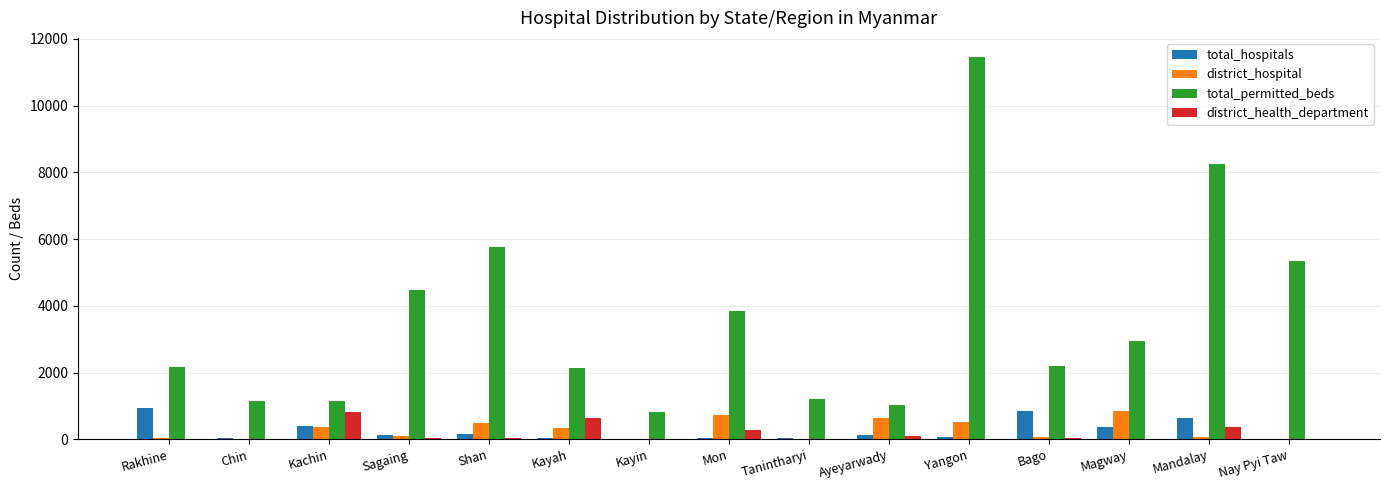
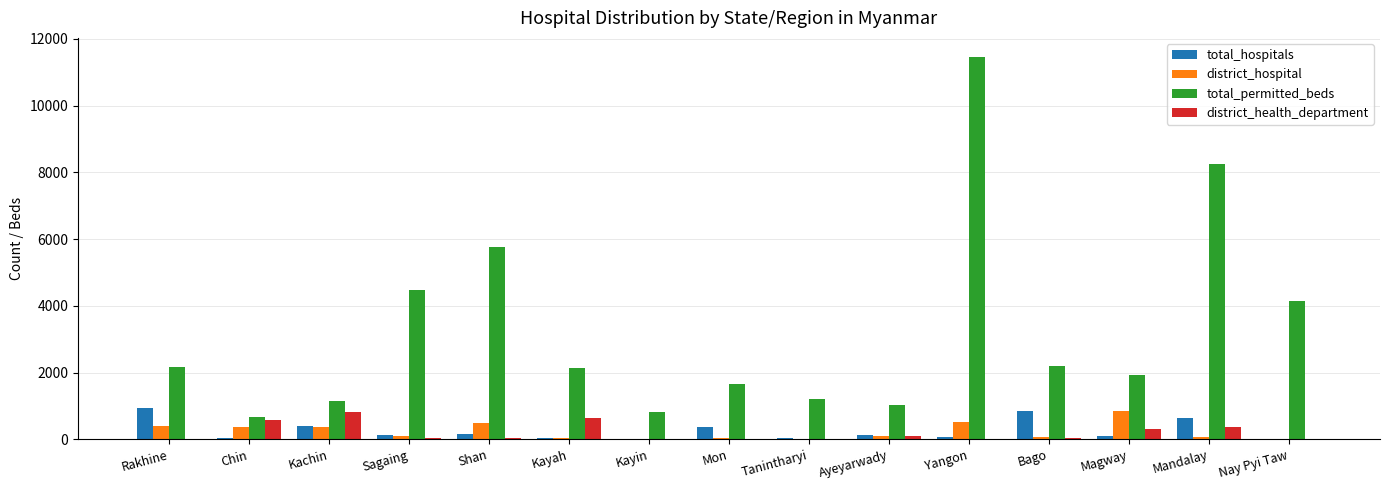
  {
    "total_hospitals": {
      "Rakhine": 900,
      "Kachin": 400,
      "Sagaing": 100,
      "Shan": 200,
-     "Mon": 0,
+     "Mon": 400,
      "Ayeyarwady": 100,
      "Yangon": 100,
      "Bago": 800,
-     "Magway": 400,
+     "Magway": 100,
      "Mandalay": 700
    },
    "district_hospital": {
-     "Rakhine": 100,
-     "Chin": 0,
+     "Rakhine": 400,
+     "Chin": 400,
      "Kachin": 400,
      "Sagaing": 100,
      "Shan": 500,
-     "Kayah": 300,
-     "Mon": 700,
-     "Ayeyarwady": 600,
+     "Kayah": 0,
+     "Mon": 0,
+     "Ayeyarwady": 100,
      "Yangon": 500,
      "Bago": 100,
      "Magway": 800
    },
    "total_permitted_beds": {
      "Rakhine": 2200,
-     "Chin": 1100,
+     "Chin": 700,
      "Kachin": 1200,
      "Sagaing": 4500,
      "Shan": 5800,
      "Kayah": 2100,
      "Kayin": 800,
-     "Mon": 3800,
+     "Mon": 1700,
      "Tanintharyi": 1200,
      "Ayeyarwady": 1000,
      "Yangon": 11500,
      "Bago": 2200,
-     "Magway": 3000,
+     "Magway": 1900,
      "Mandalay": 8300,
-     "Nay Pyi Taw": 5300
+     "Nay Pyi Taw": 4100
    },
    "district_health_department": {
-     "Chin": 0,
+     "Chin": 600,
      "Kachin": 800,
      "Kayah": 700,
-     "Mon": 300,
+     "Mon": 0,
      "Ayeyarwady": 100,
-     "Magway": 0,
+     "Magway": 300,
      "Mandalay": 400
    }
  }
